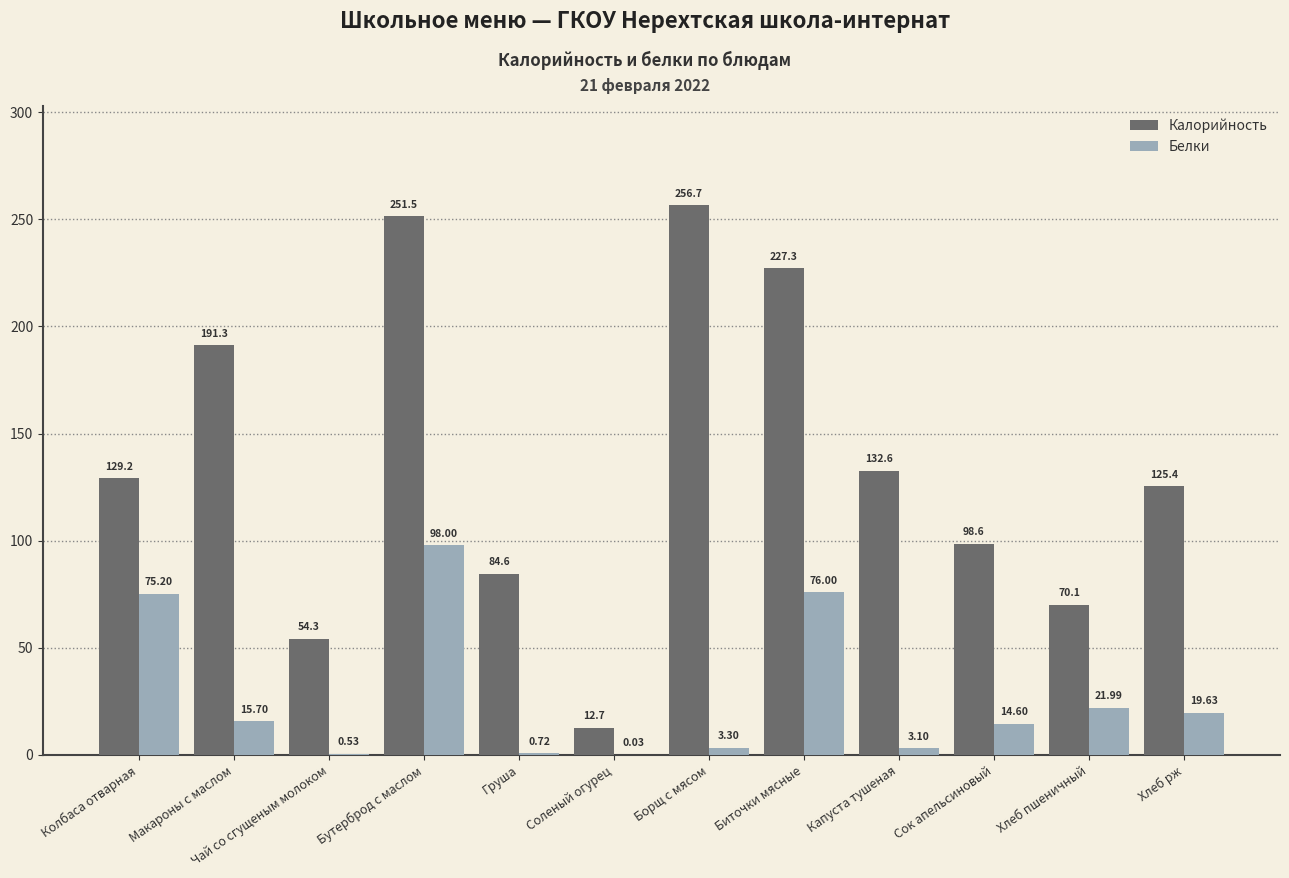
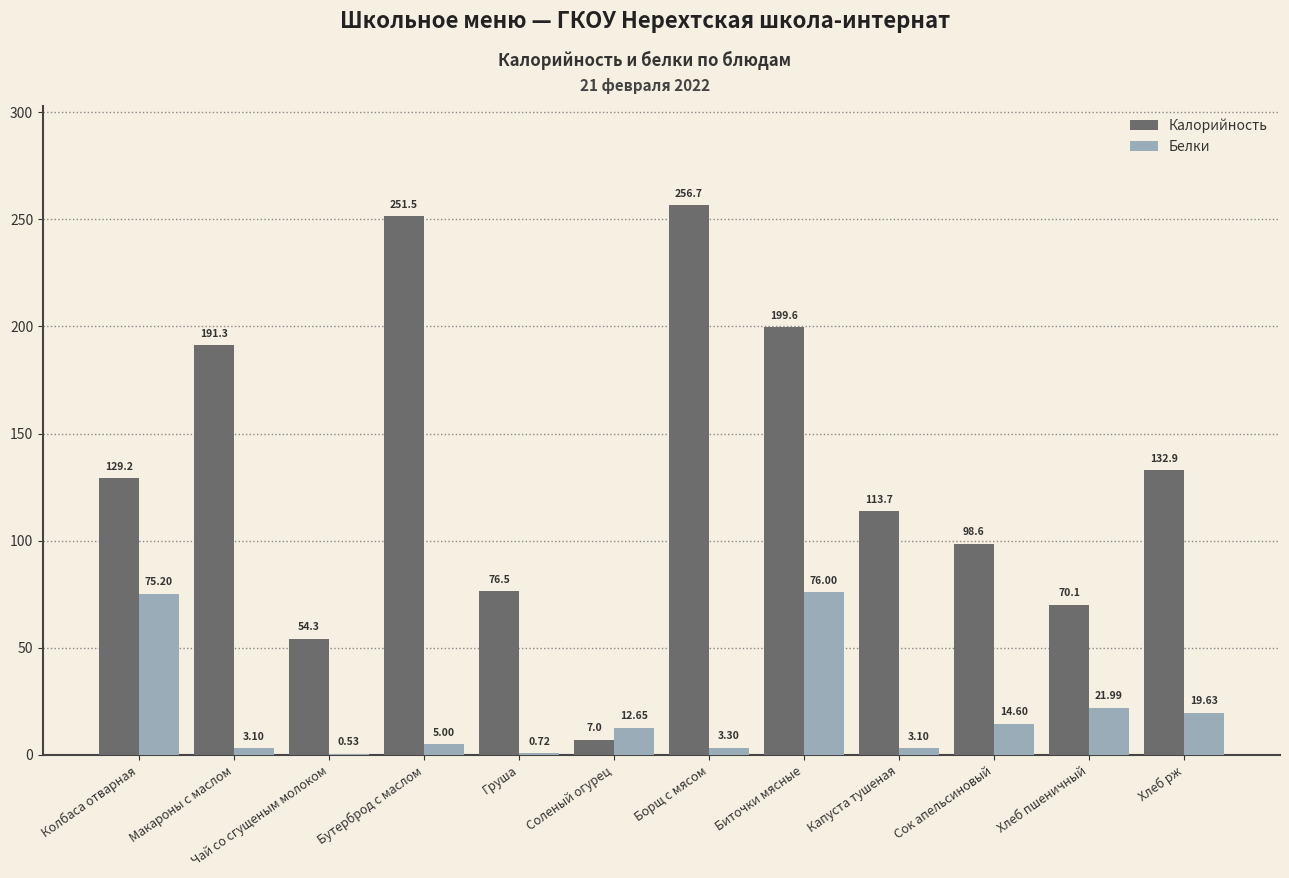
  {
    "Калорийность": {
      "Колбаса отварная": 129.2,
      "Макароны с маслом": 191.3,
      "Чай со сгущеным молоком": 54.3,
      "Бутерброд с маслом": 251.5,
-     "Груша": 84.6,
-     "Соленый огурец": 12.7,
+     "Груша": 76.5,
+     "Соленый огурец": 7.0,
      "Борщ с мясом": 256.7,
-     "Биточки мясные": 227.3,
-     "Капуста тушеная": 132.6,
+     "Биточки мясные": 199.6,
+     "Капуста тушеная": 113.7,
      "Сок апельсиновый": 98.6,
      "Хлеб пшеничный": 70.1,
-     "Хлеб рж": 125.4
+     "Хлеб рж": 132.9
    },
    "Белки": {
      "Колбаса отварная": 75.20,
-     "Макароны с маслом": 15.70,
+     "Макароны с маслом": 3.10,
      "Чай со сгущеным молоком": 0.53,
-     "Бутерброд с маслом": 98.00,
+     "Бутерброд с маслом": 5.00,
      "Груша": 0.72,
-     "Соленый огурец": 0.03,
+     "Соленый огурец": 12.65,
      "Борщ с мясом": 3.30,
      "Биточки мясные": 76.00,
      "Капуста тушеная": 3.10,
      "Сок апельсиновый": 14.60,
      "Хлеб пшеничный": 21.99,
      "Хлеб рж": 19.63
    }
  }
